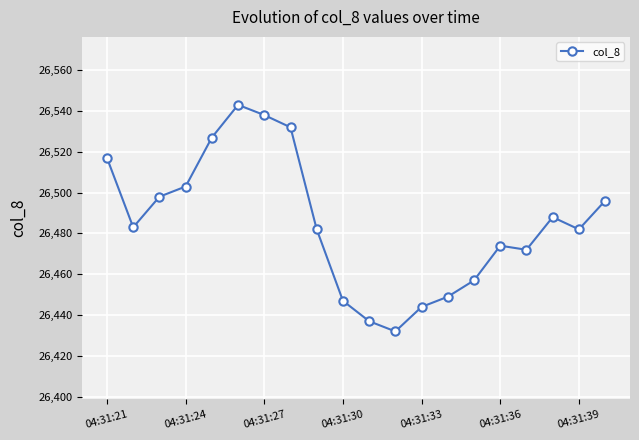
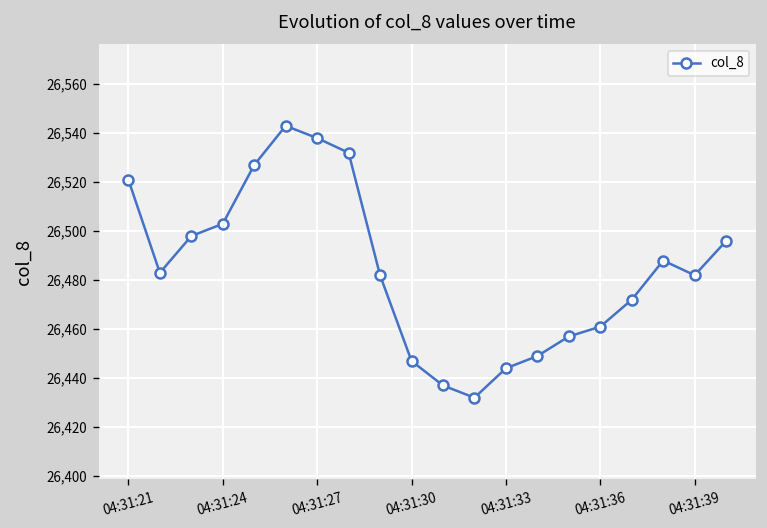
  {
-   "04:31:21": "26,517",
+   "04:31:21": "26,521",
    "04:31:24": "26,503",
    "04:31:27": "26,538",
    "04:31:30": "26,447",
    "04:31:33": "26,444",
-   "04:31:36": "26,474",
+   "04:31:36": "26,461",
    "04:31:39": "26,482"
  }
